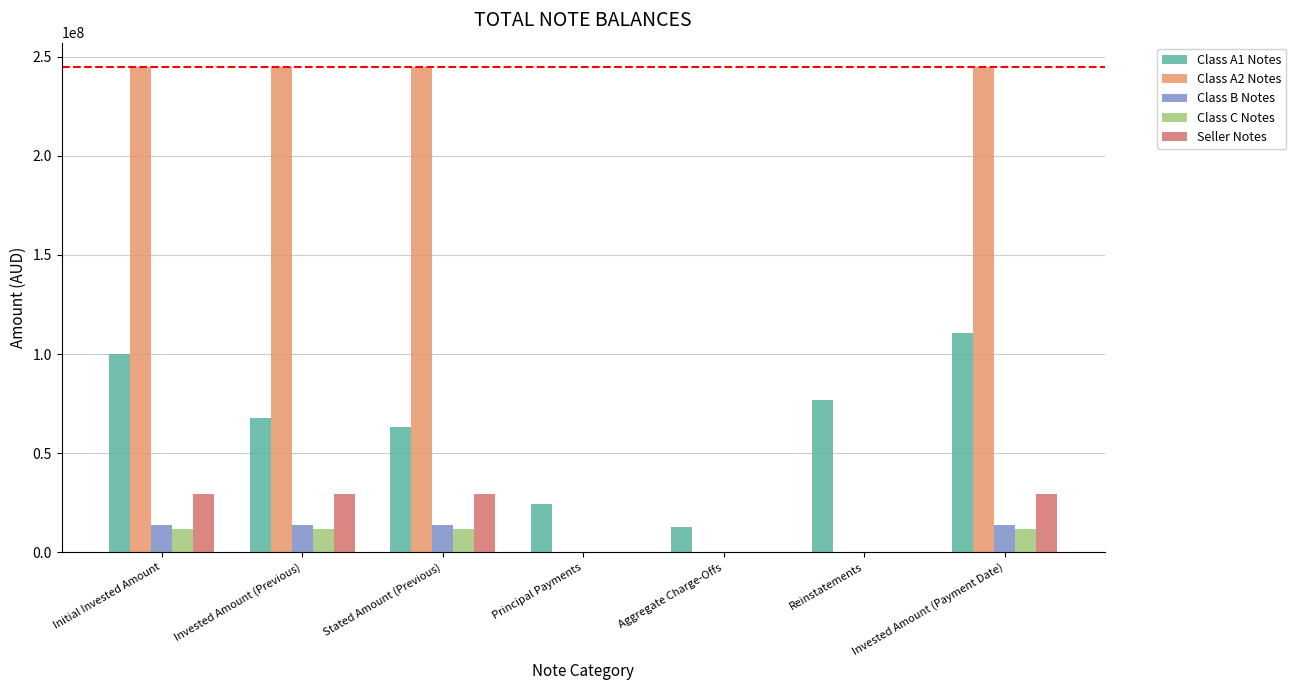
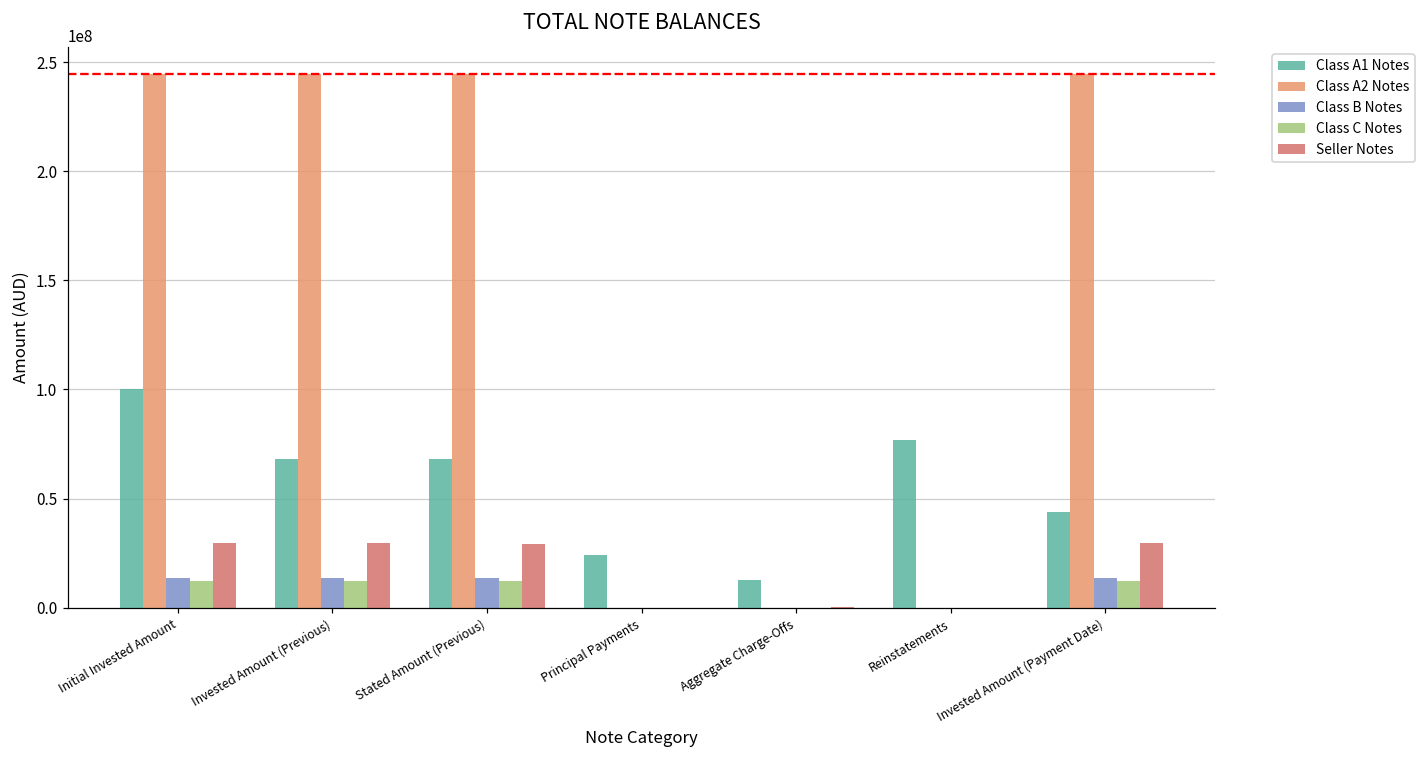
  {
    "Class A1 Notes": {
      "Initial Invested Amount": 100000000,
      "Invested Amount (Previous)": 68000000,
-     "Stated Amount (Previous)": 63000000,
+     "Stated Amount (Previous)": 68000000,
      "Principal Payments": 24000000,
      "Aggregate Charge-Offs": 13000000,
      "Reinstatements": 77000000,
-     "Invested Amount (Payment Date)": 111000000
+     "Invested Amount (Payment Date)": 44000000
    },
    "Class B Notes": {
      "Initial Invested Amount": 14000000,
      "Invested Amount (Previous)": 14000000,
      "Stated Amount (Previous)": 14000000,
      "Principal Payments": 0,
      "Aggregate Charge-Offs": 0,
      "Reinstatements": 0,
      "Invested Amount (Payment Date)": 14000000
    },
    "Class C Notes": {
      "Initial Invested Amount": 12000000,
      "Invested Amount (Previous)": 12000000,
      "Stated Amount (Previous)": 12000000,
      "Principal Payments": 0,
      "Aggregate Charge-Offs": 0,
      "Reinstatements": 0,
      "Invested Amount (Payment Date)": 12000000
    }
  }
